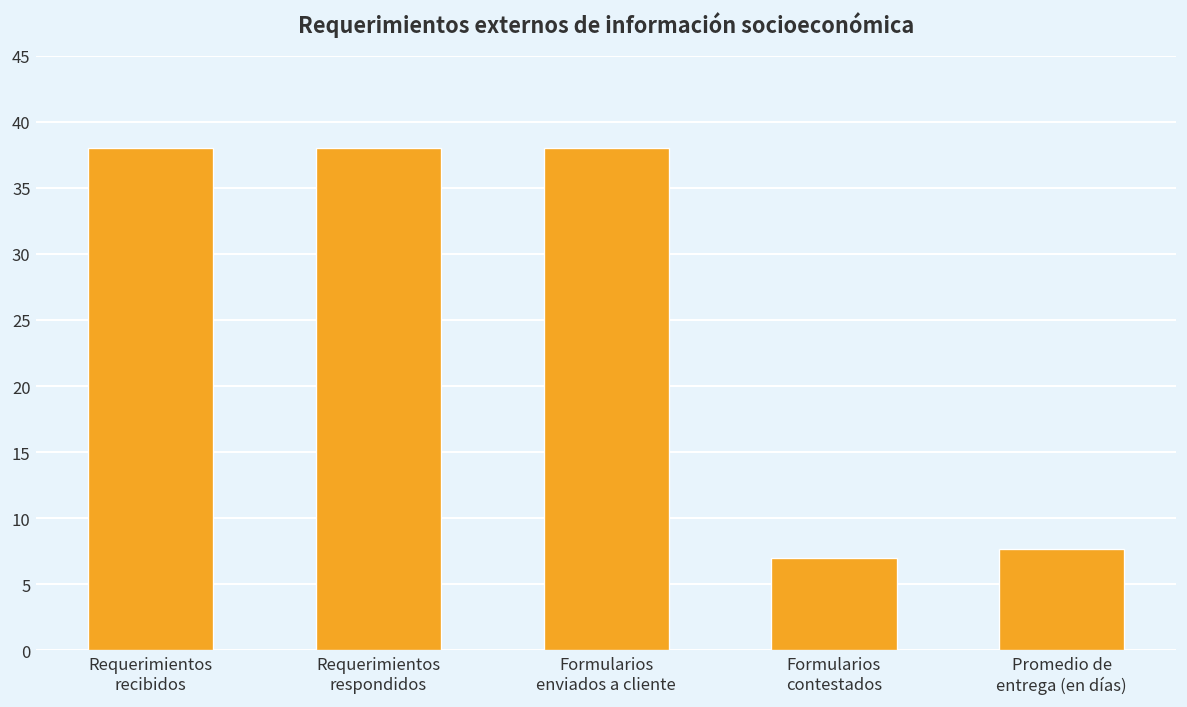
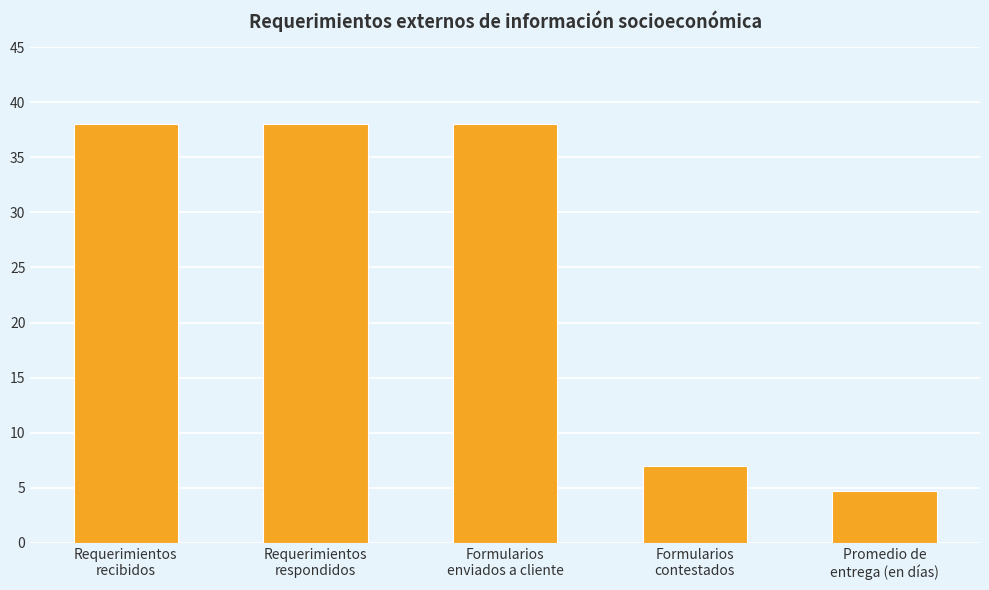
  {
    "Requerimientos recibidos": 38.0,
    "Requerimientos respondidos": 38.0,
    "Formularios enviados a cliente": 38.0,
    "Formularios contestados": 7.0,
-   "Promedio de entrega (en días)": 7.7
+   "Promedio de entrega (en días)": 4.7
  }
